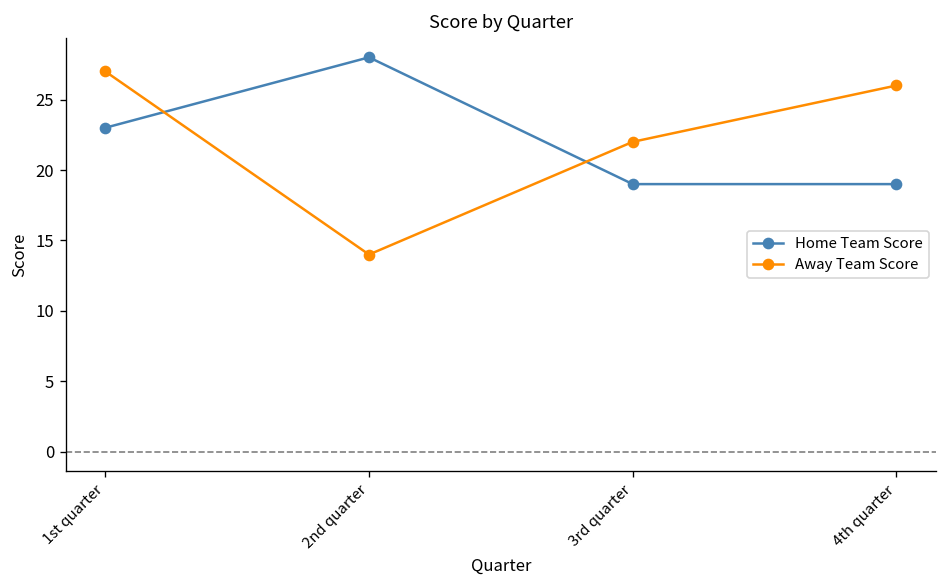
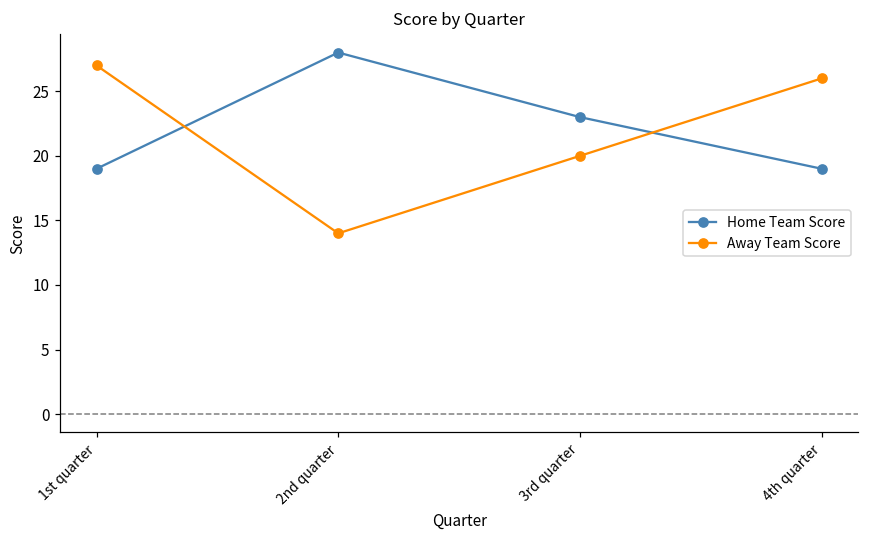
  {
    "Home Team Score": {
-     "1st quarter": 23,
+     "1st quarter": 19,
      "2nd quarter": 28,
-     "3rd quarter": 19,
+     "3rd quarter": 23,
      "4th quarter": 19
    },
    "Away Team Score": {
      "1st quarter": 27,
      "2nd quarter": 14,
-     "3rd quarter": 22,
+     "3rd quarter": 20,
      "4th quarter": 26
    }
  }
